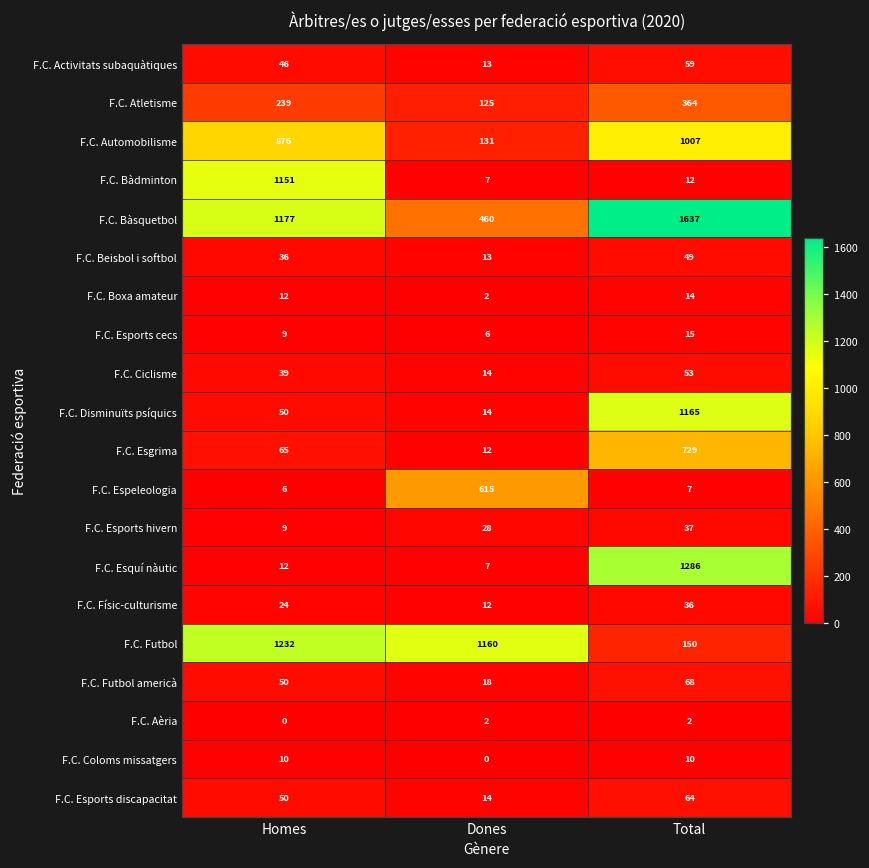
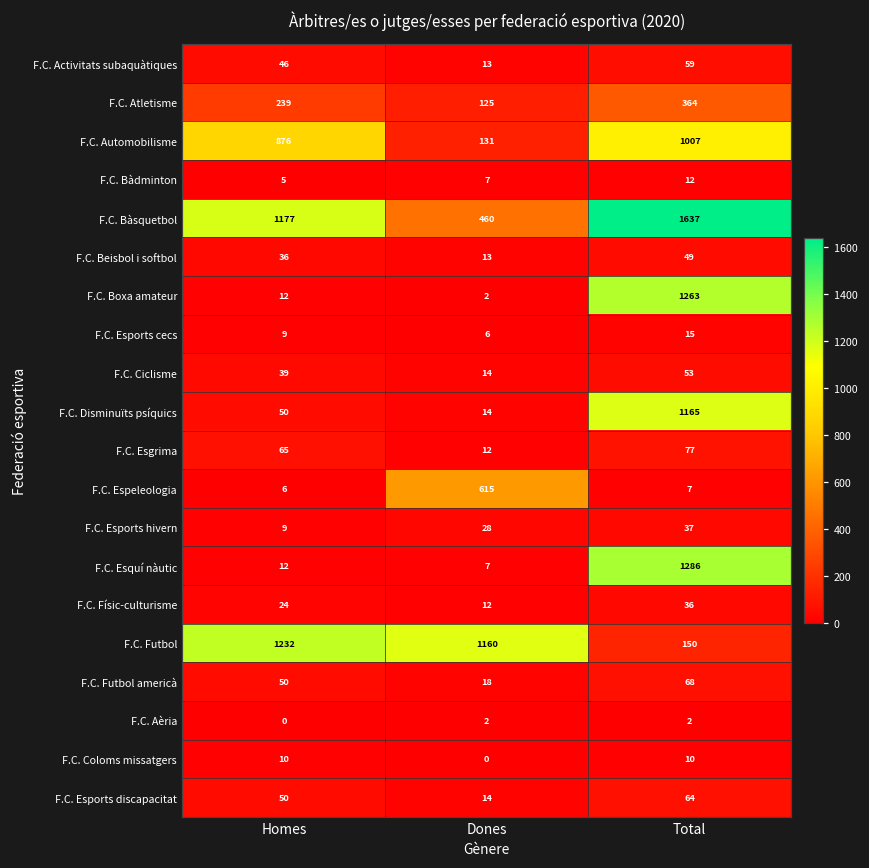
  {
    "F.C. Activitats subaquàtiques": {
      "Homes": 46,
      "Dones": 13,
      "Total": 59
    },
    "F.C. Atletisme": {
      "Homes": 239,
      "Dones": 125,
      "Total": 364
    },
    "F.C. Automobilisme": {
      "Homes": 876,
      "Dones": 131,
      "Total": 1007
    },
    "F.C. Bàdminton": {
-     "Homes": 1151,
+     "Homes": 5,
      "Dones": 7,
      "Total": 12
    },
    "F.C. Bàsquetbol": {
      "Homes": 1177,
      "Dones": 460,
      "Total": 1637
    },
    "F.C. Beisbol i softbol": {
      "Homes": 36,
      "Dones": 13,
      "Total": 49
    },
    "F.C. Boxa amateur": {
      "Homes": 12,
      "Dones": 2,
-     "Total": 14
+     "Total": 1263
    },
    "F.C. Esports cecs": {
      "Homes": 9,
      "Dones": 6,
      "Total": 15
    },
    "F.C. Ciclisme": {
      "Homes": 39,
      "Dones": 14,
      "Total": 53
    },
    "F.C. Disminuïts psíquics": {
      "Homes": 50,
      "Dones": 14,
      "Total": 1165
    },
    "F.C. Esgrima": {
      "Homes": 65,
      "Dones": 12,
-     "Total": 729
+     "Total": 77
    },
    "F.C. Espeleologia": {
      "Homes": 6,
      "Dones": 615,
      "Total": 7
    },
    "F.C. Esports hivern": {
      "Homes": 9,
      "Dones": 28,
      "Total": 37
    },
    "F.C. Esquí nàutic": {
      "Homes": 12,
      "Dones": 7,
      "Total": 1286
    },
    "F.C. Físic-culturisme": {
      "Homes": 24,
      "Dones": 12,
      "Total": 36
    },
    "F.C. Futbol": {
      "Homes": 1232,
      "Dones": 1160,
      "Total": 150
    },
    "F.C. Futbol americà": {
      "Homes": 50,
      "Dones": 18,
      "Total": 68
    },
    "F.C. Aèria": {
      "Homes": 0,
      "Dones": 2,
      "Total": 2
    },
    "F.C. Coloms missatgers": {
      "Homes": 10,
      "Dones": 0,
      "Total": 10
    },
    "F.C. Esports discapacitat": {
      "Homes": 50,
      "Dones": 14,
      "Total": 64
    }
  }
